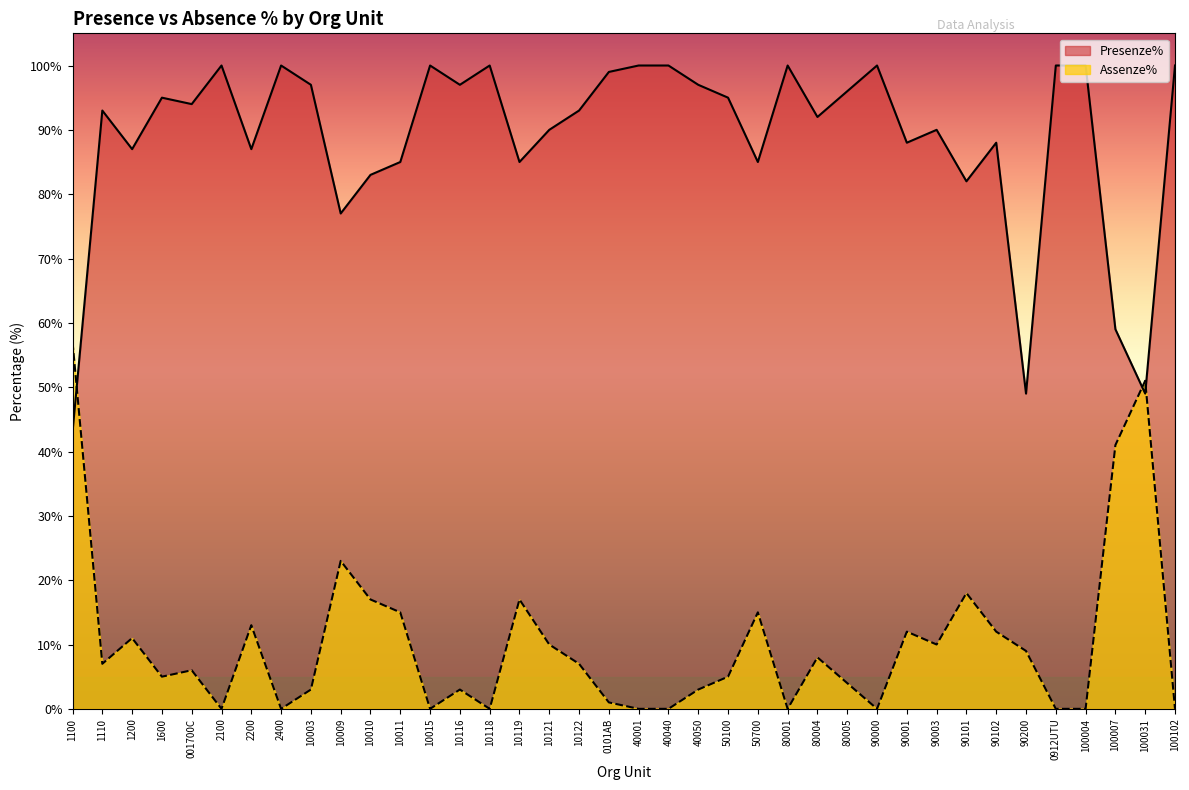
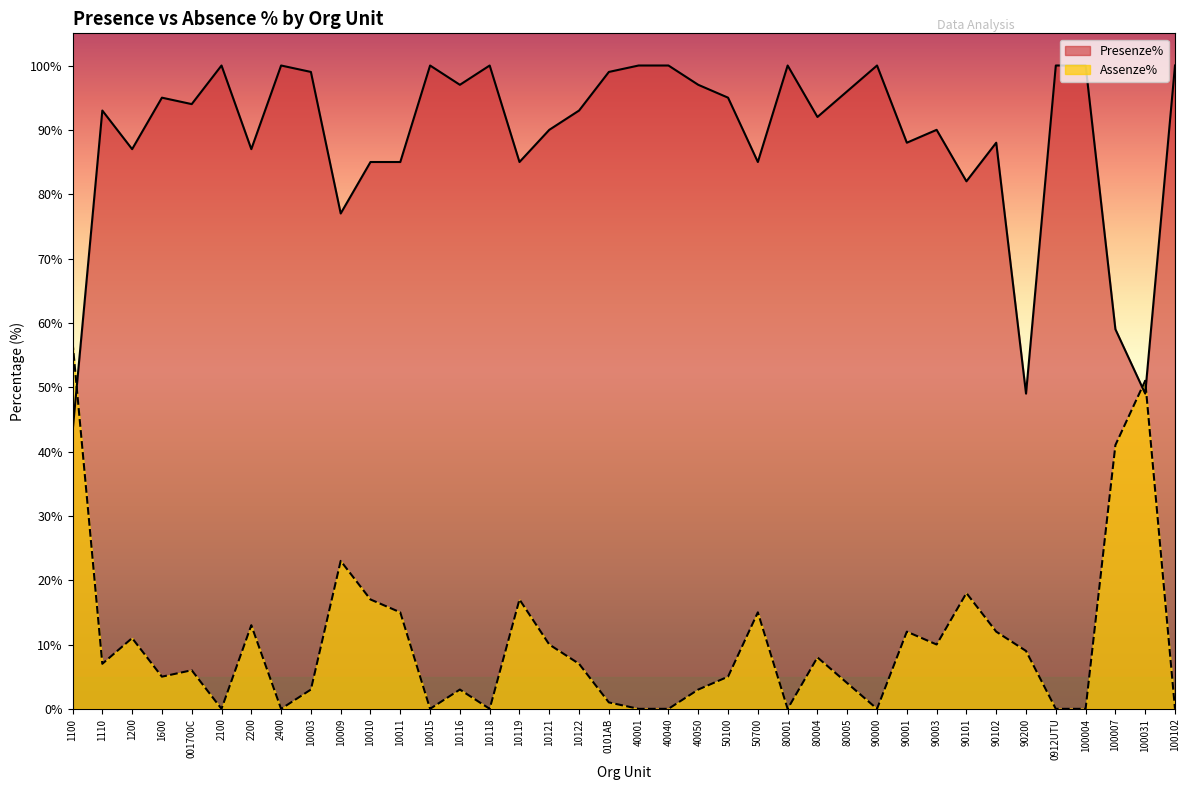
  {
    "Presenze%": {
      "1100": "43%",
      "1110": "93%",
      "1200": "87%",
      "1600": "95%",
      "001700C": "94%",
      "2100": "100%",
      "2200": "87%",
      "2400": "100%",
-     "10003": "97%",
+     "10003": "99%",
      "10009": "77%",
-     "10010": "83%",
+     "10010": "85%",
      "10011": "85%",
      "10015": "100%",
      "10116": "97%",
      "10118": "100%",
      "10119": "85%",
      "10121": "90%",
      "10122": "93%",
      "0101AB": "99%",
      "40001": "100%",
      "40040": "100%",
      "40050": "97%",
      "50100": "95%",
      "50700": "85%",
      "80001": "100%",
      "80004": "92%",
      "80005": "96%",
      "90000": "100%",
      "90001": "88%",
      "90003": "90%",
      "90101": "82%",
      "90102": "88%",
      "90200": "49%",
      "0912UTU": "100%",
      "100007": "59%",
      "100031": "49%",
      "100102": "100%"
    },
    "Assenze%": {
      "1100": "57%",
      "1110": "7%",
      "1200": "11%",
      "1600": "5%",
      "001700C": "6%",
      "2100": "0%",
      "2200": "13%",
      "2400": "0%",
      "10003": "3%",
      "10009": "23%",
      "10010": "17%",
      "10011": "15%",
      "10015": "0%",
      "10116": "3%",
      "10118": "0%",
      "10119": "17%",
      "10121": "10%",
      "10122": "7%",
      "0101AB": "1%",
      "40001": "0%",
      "40040": "0%",
      "40050": "3%",
      "50100": "5%",
      "50700": "15%",
      "80001": "0%",
      "80004": "8%",
      "80005": "4%",
      "90000": "0%",
      "90001": "12%",
      "90003": "10%",
      "90101": "18%",
      "90102": "12%",
      "90200": "9%",
      "0912UTU": "0%",
      "100004": "0%",
      "100007": "41%",
      "100031": "51%",
      "100102": "0%"
    }
  }
